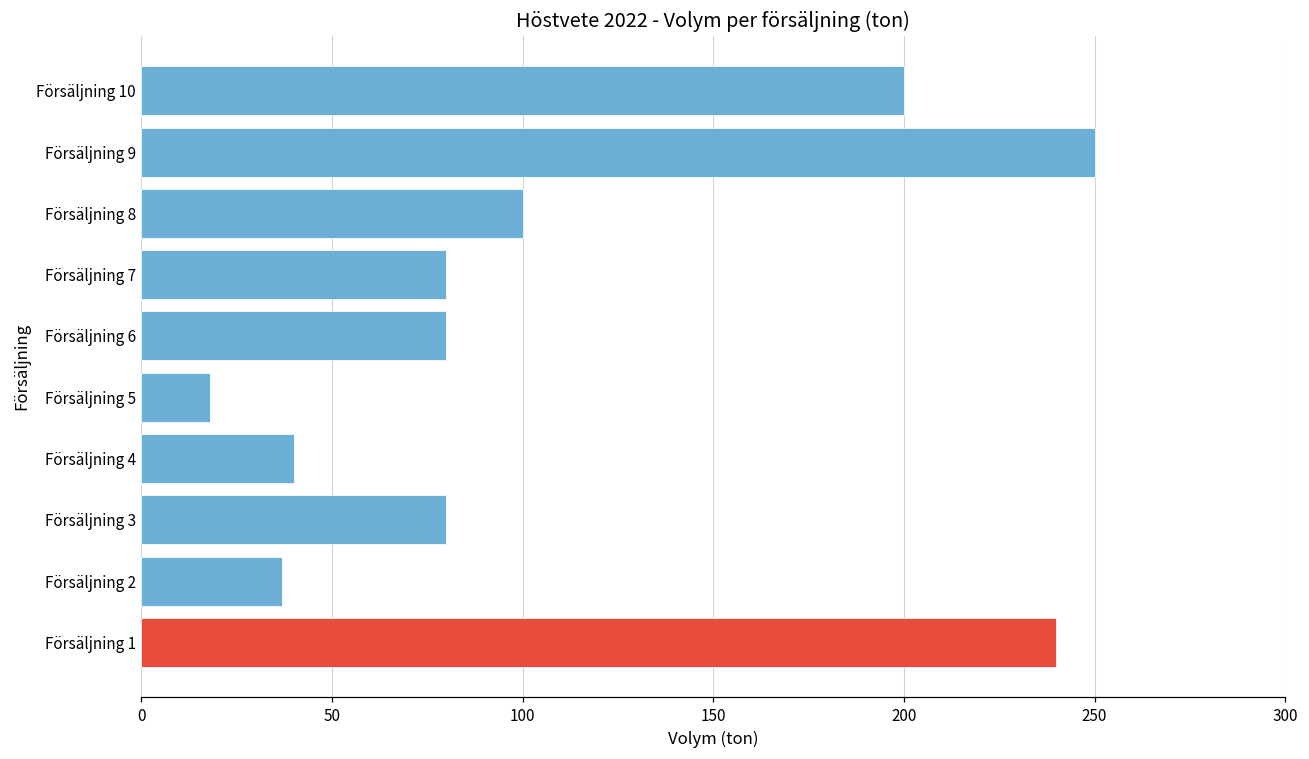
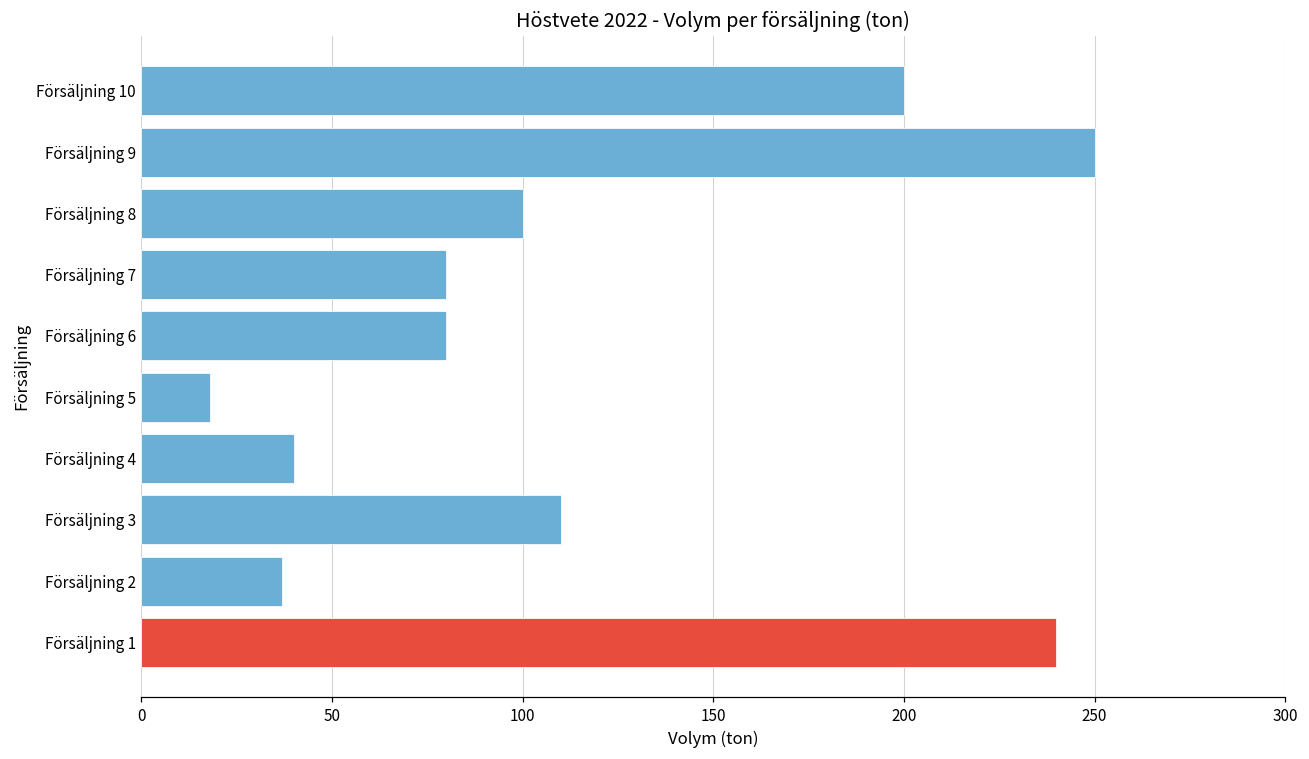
  {
    "Försäljning 10": 200,
    "Försäljning 9": 250,
    "Försäljning 8": 100,
    "Försäljning 7": 80,
    "Försäljning 6": 80,
    "Försäljning 5": 18,
    "Försäljning 4": 40,
-   "Försäljning 3": 80,
+   "Försäljning 3": 110,
    "Försäljning 2": 37,
    "Försäljning 1": 240
  }
